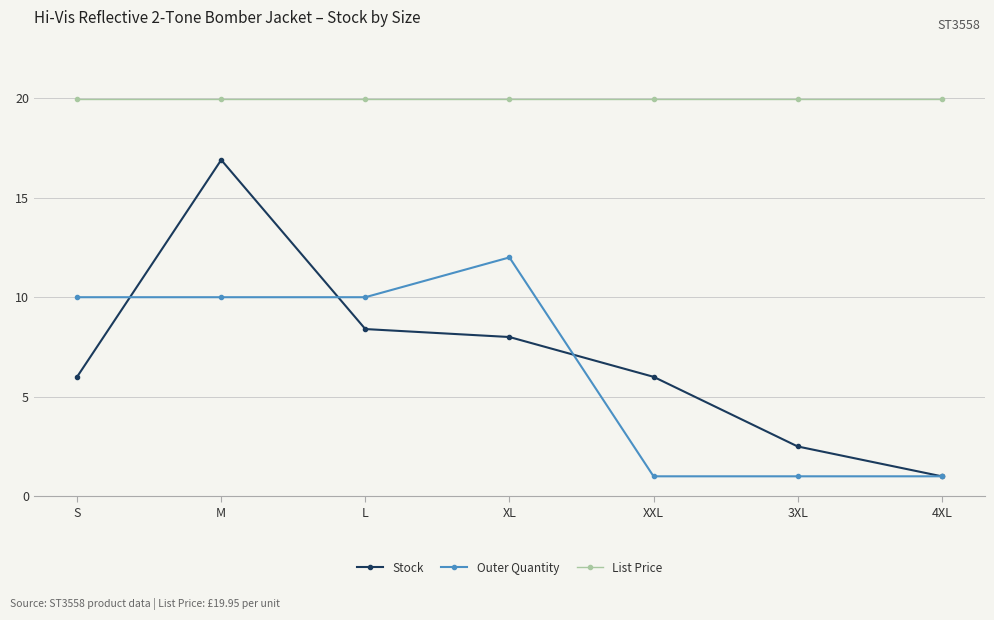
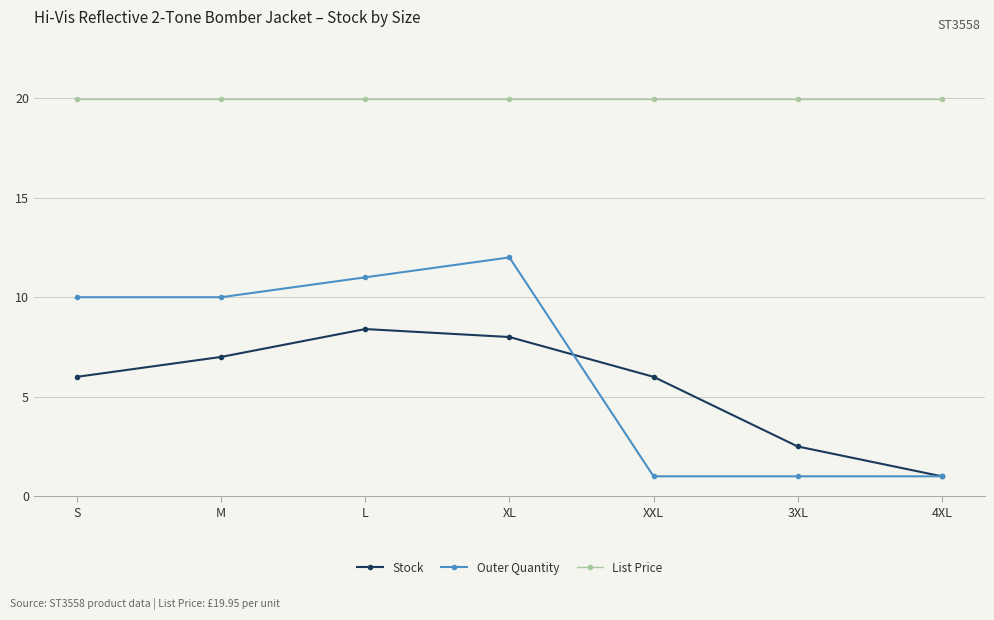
  {
    "Stock": {
      "S": 6.0,
-     "M": 16.9,
+     "M": 7.0,
      "L": 8.4,
      "XL": 8.0,
      "XXL": 6.0,
      "3XL": 2.5
    },
    "Outer Quantity": {
      "S": 10,
      "M": 10,
-     "L": 10,
+     "L": 11,
      "XL": 12,
      "XXL": 1,
      "3XL": 1
    },
    "List Price": {
      "S": 20.0,
      "M": 20.0,
      "L": 20.0,
      "XL": 20.0,
      "XXL": 20.0,
      "3XL": 20.0,
      "4XL": 20.0
    }
  }
